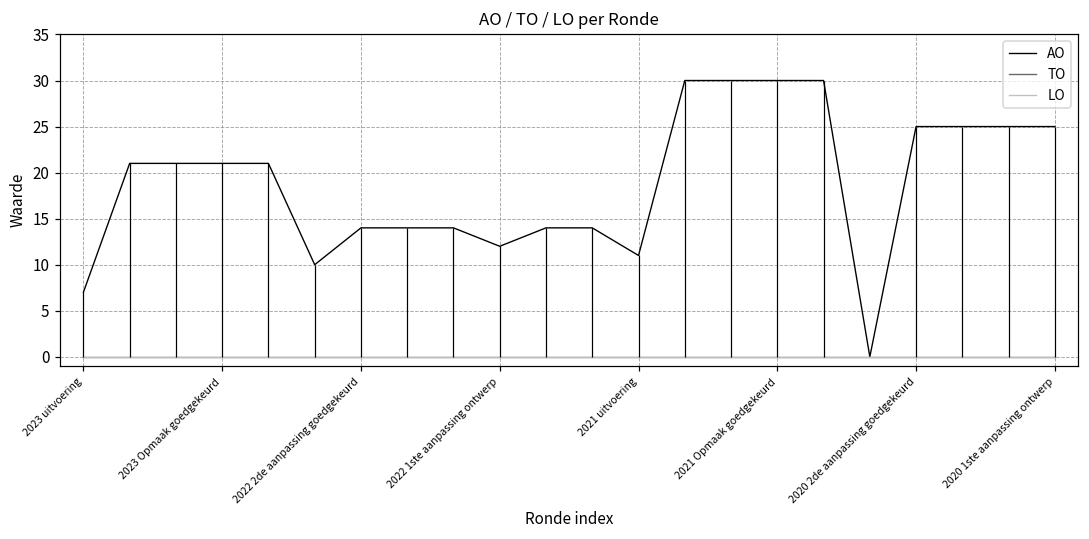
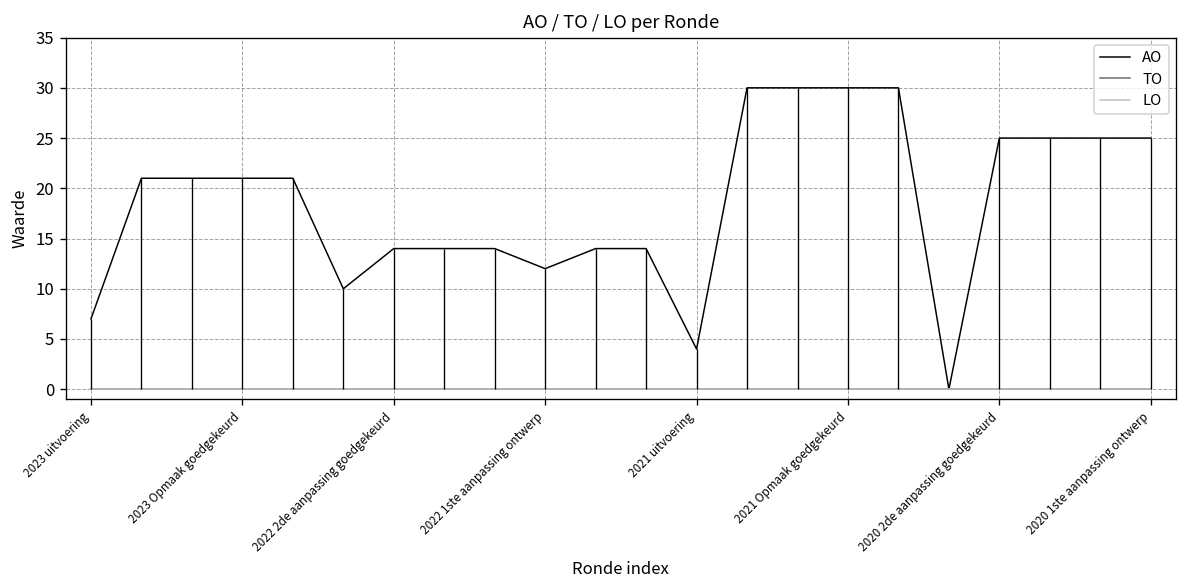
  {
    "AO": {
      "2023 uitvoering": 7,
      "2023 Opmaak goedgekeurd": 21,
      "2022 2de aanpassing goedgekeurd": 14,
      "2022 1ste aanpassing ontwerp": 12,
-     "2021 uitvoering": 11,
+     "2021 uitvoering": 4,
      "2021 Opmaak goedgekeurd": 30,
      "2020 2de aanpassing goedgekeurd": 25,
      "2020 1ste aanpassing ontwerp": 25
    },
    "LO": {
      "2023 uitvoering": 0,
      "2023 Opmaak goedgekeurd": 0,
      "2022 2de aanpassing goedgekeurd": 0,
      "2022 1ste aanpassing ontwerp": 0,
      "2021 uitvoering": 0,
      "2021 Opmaak goedgekeurd": 0,
      "2020 2de aanpassing goedgekeurd": 0,
      "2020 1ste aanpassing ontwerp": 0
    }
  }
